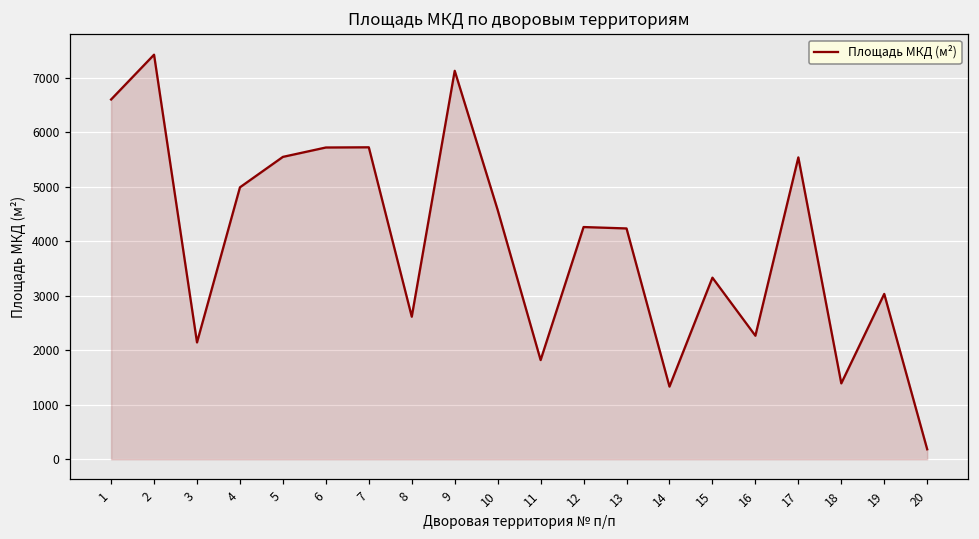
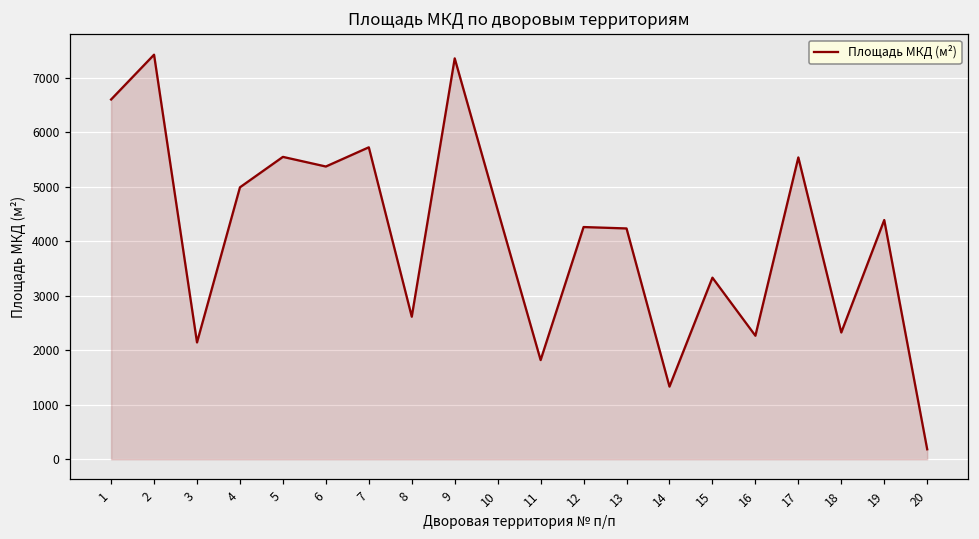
  {
    "1": 6600,
    "2": 7400,
    "3": 2100,
    "4": 5000,
    "5": 5600,
-   "6": 5700,
+   "6": 5400,
    "7": 5700,
    "8": 2600,
-   "9": 7100,
+   "9": 7400,
    "10": 4600,
    "11": 1800,
    "12": 4300,
    "13": 4200,
    "14": 1300,
    "15": 3300,
    "16": 2300,
    "17": 5500,
-   "18": 1400,
-   "19": 3000,
+   "18": 2300,
+   "19": 4400,
    "20": 200
  }
